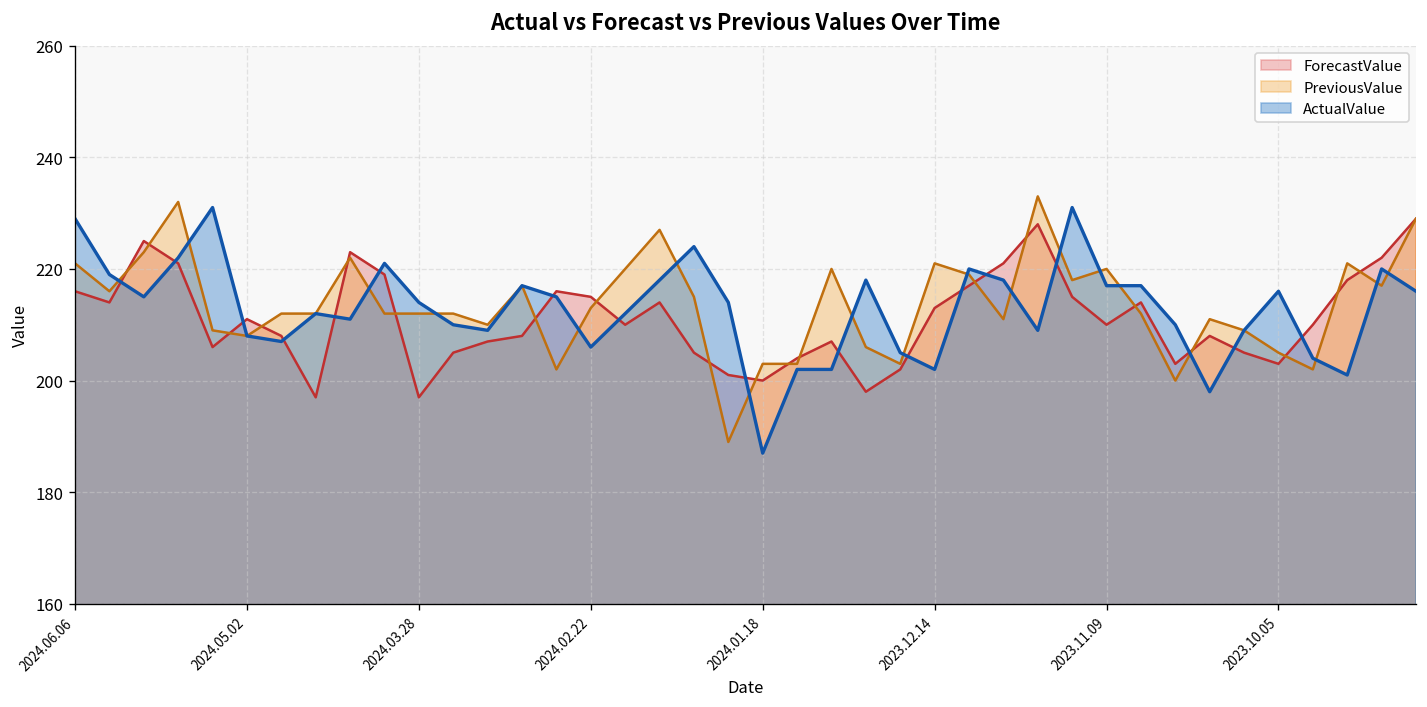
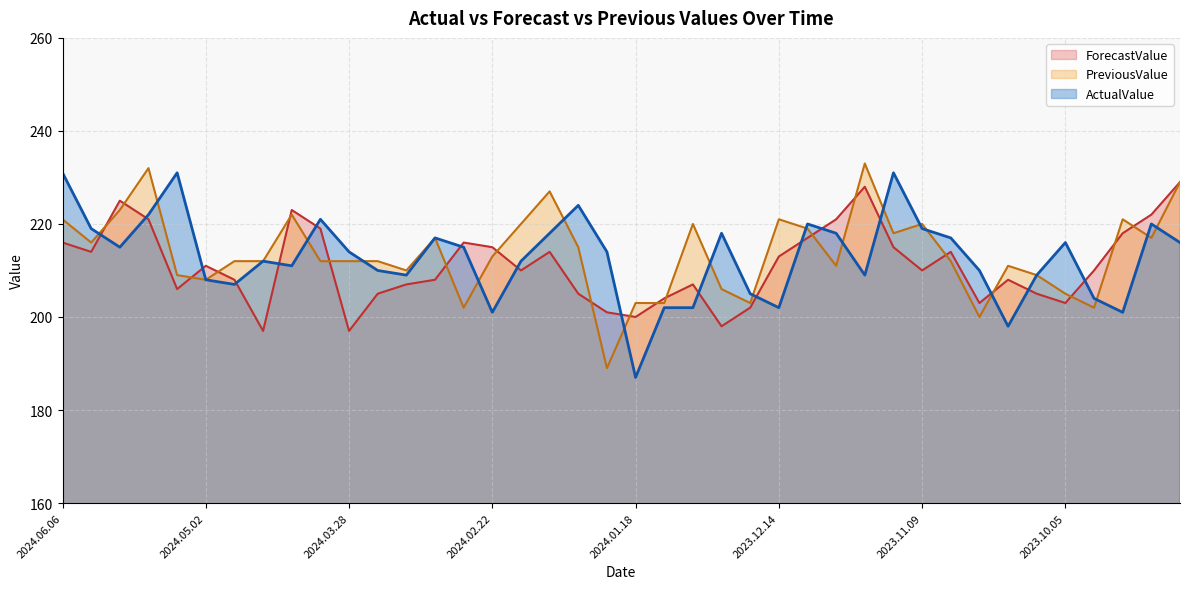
  {
    "ActualValue": {
-     "2024.06.06": 229,
+     "2024.06.06": 231,
      "2024.03.28": 214,
-     "2024.02.22": 206,
+     "2024.02.22": 201,
      "2024.01.18": 187,
      "2023.12.14": 202,
-     "2023.11.09": 217,
+     "2023.11.09": 219,
      "2023.10.05": 216
    }
  }
